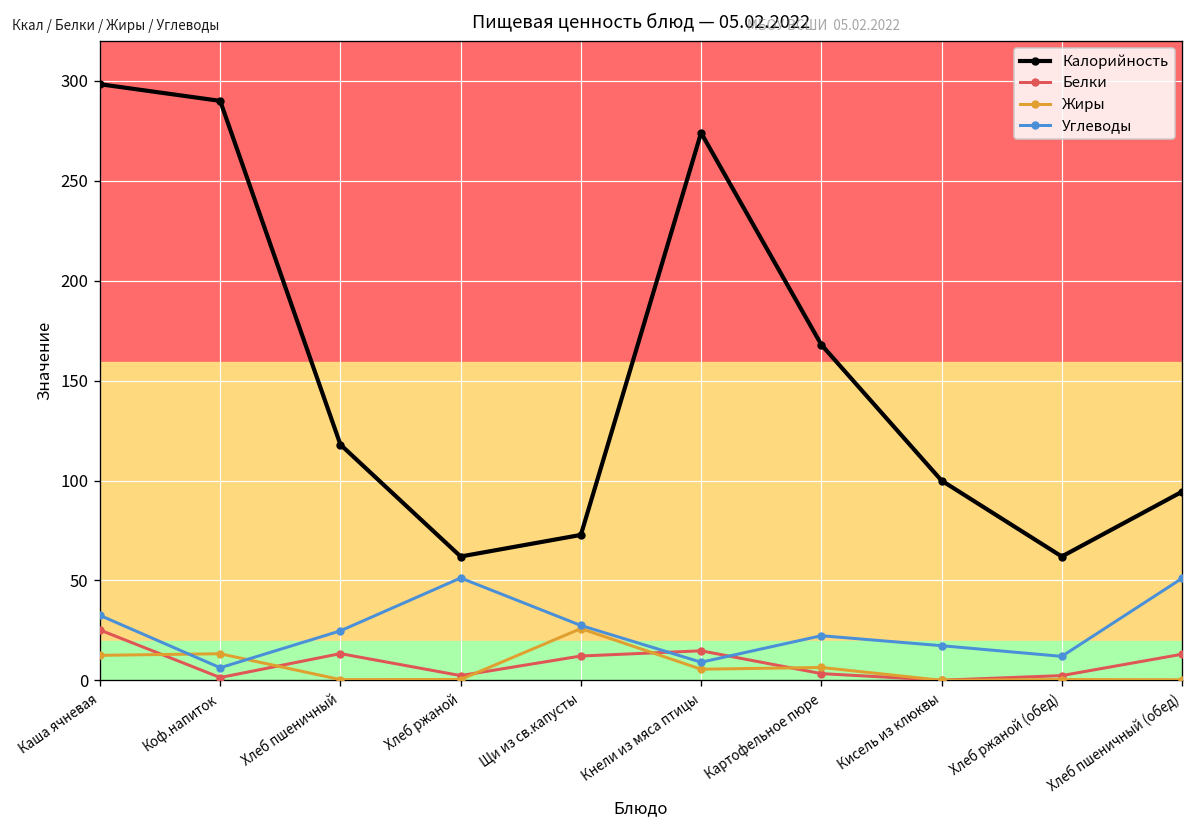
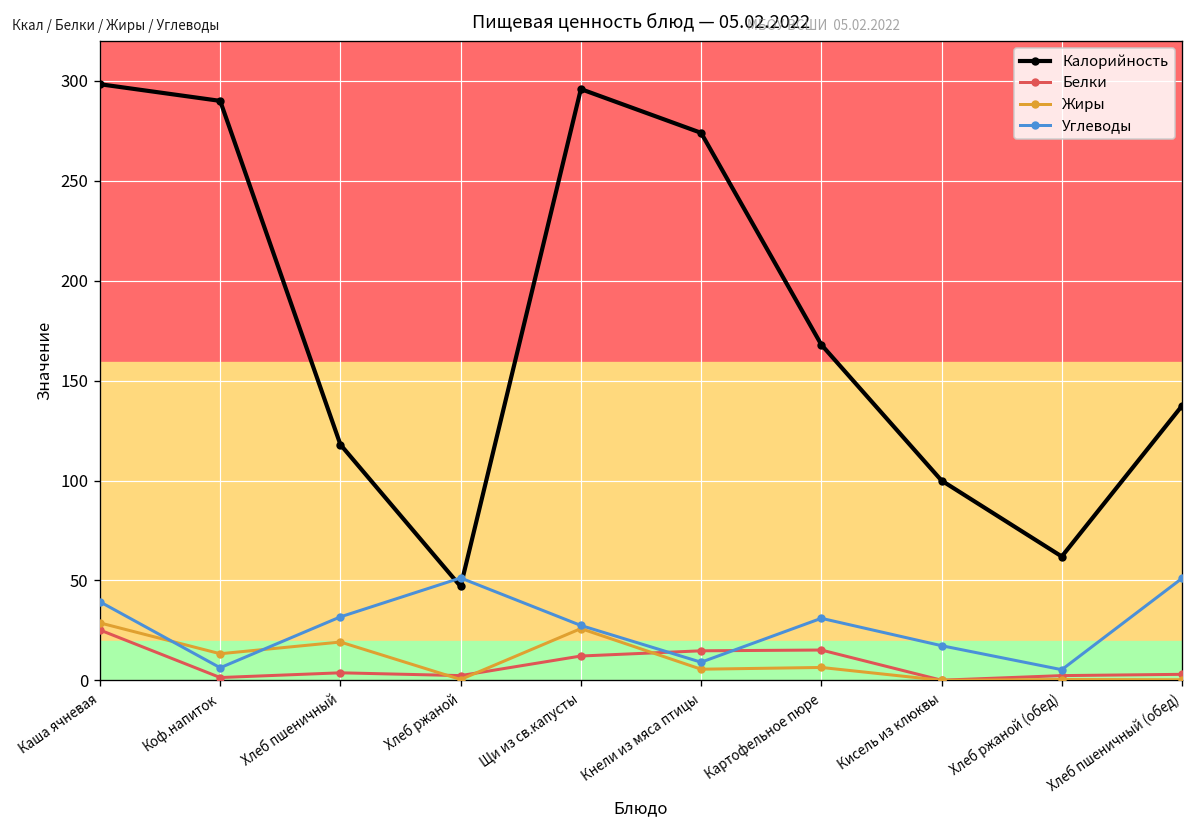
  {
    "Калорийность": {
      "Каша ячневая": 298,
      "Коф.напиток": 290,
      "Хлеб пшеничный": 118,
-     "Хлеб ржаной": 62,
-     "Щи из св.капусты": 73,
+     "Хлеб ржаной": 47,
+     "Щи из св.капусты": 296,
      "Кнели из мяса птицы": 274,
      "Картофельное пюре": 168,
      "Кисель из клюквы": 100,
      "Хлеб ржаной (обед)": 62,
-     "Хлеб пшеничный (обед)": 94
+     "Хлеб пшеничный (обед)": 137
    },
    "Белки": {
      "Каша ячневая": 25,
      "Коф.напиток": 1,
-     "Хлеб пшеничный": 13,
+     "Хлеб пшеничный": 4,
      "Хлеб ржаной": 2,
      "Щи из св.капусты": 12,
      "Кнели из мяса птицы": 15,
-     "Картофельное пюре": 3,
+     "Картофельное пюре": 15,
      "Хлеб ржаной (обед)": 2,
-     "Хлеб пшеничный (обед)": 13
+     "Хлеб пшеничный (обед)": 3
    },
    "Жиры": {
-     "Каша ячневая": 13,
+     "Каша ячневая": 29,
      "Коф.напиток": 13,
-     "Хлеб пшеничный": 0,
+     "Хлеб пшеничный": 19,
      "Хлеб ржаной": 0,
      "Щи из св.капусты": 26,
      "Кнели из мяса птицы": 6,
      "Картофельное пюре": 6,
      "Хлеб ржаной (обед)": 0,
      "Хлеб пшеничный (обед)": 0
    },
    "Углеводы": {
-     "Каша ячневая": 33,
+     "Каша ячневая": 39,
      "Коф.напиток": 6,
-     "Хлеб пшеничный": 25,
+     "Хлеб пшеничный": 32,
      "Хлеб ржаной": 51,
      "Щи из св.капусты": 27,
      "Кнели из мяса птицы": 9,
-     "Картофельное пюре": 22,
+     "Картофельное пюре": 31,
      "Кисель из клюквы": 17,
-     "Хлеб ржаной (обед)": 12,
+     "Хлеб ржаной (обед)": 5,
      "Хлеб пшеничный (обед)": 51
    }
  }
